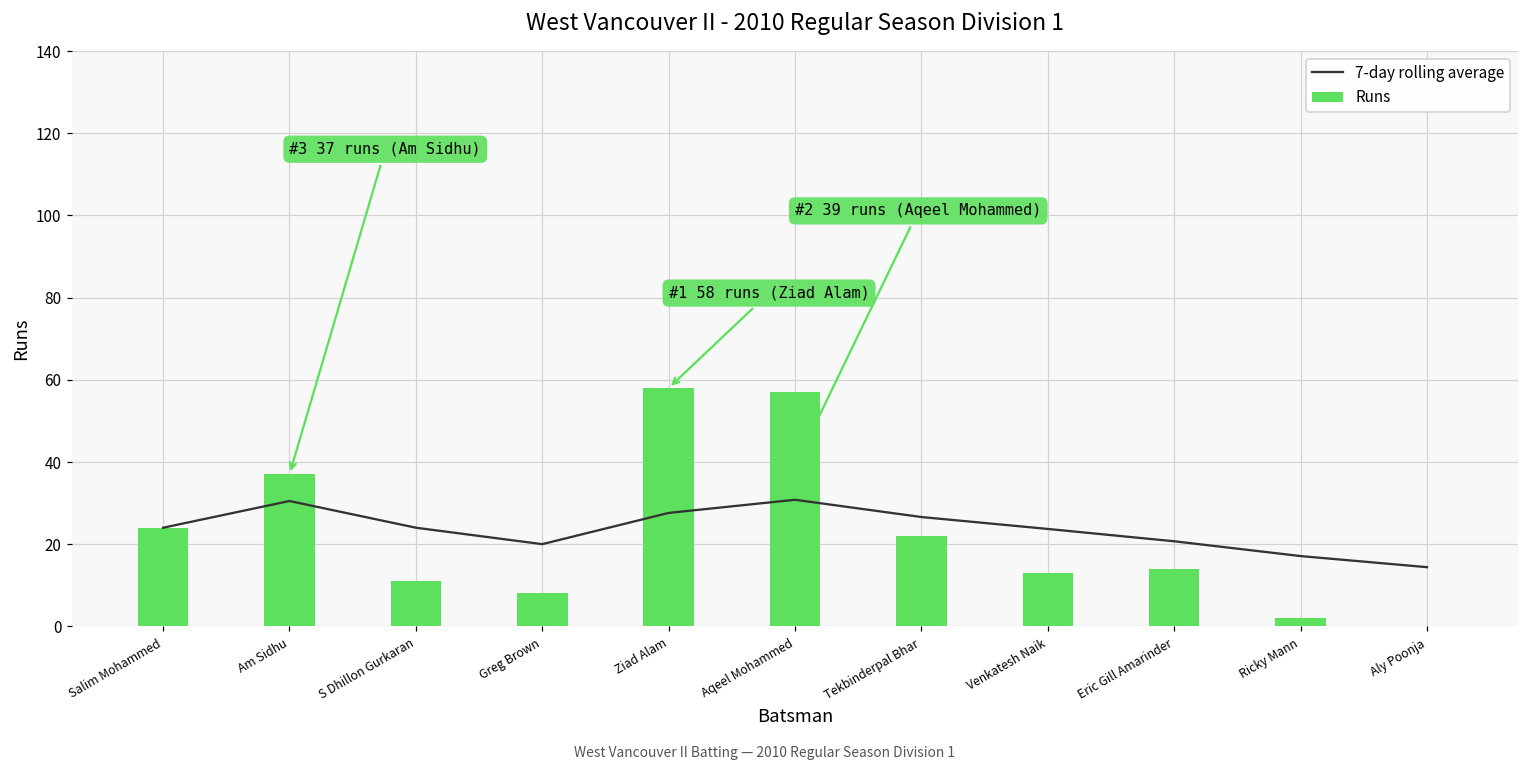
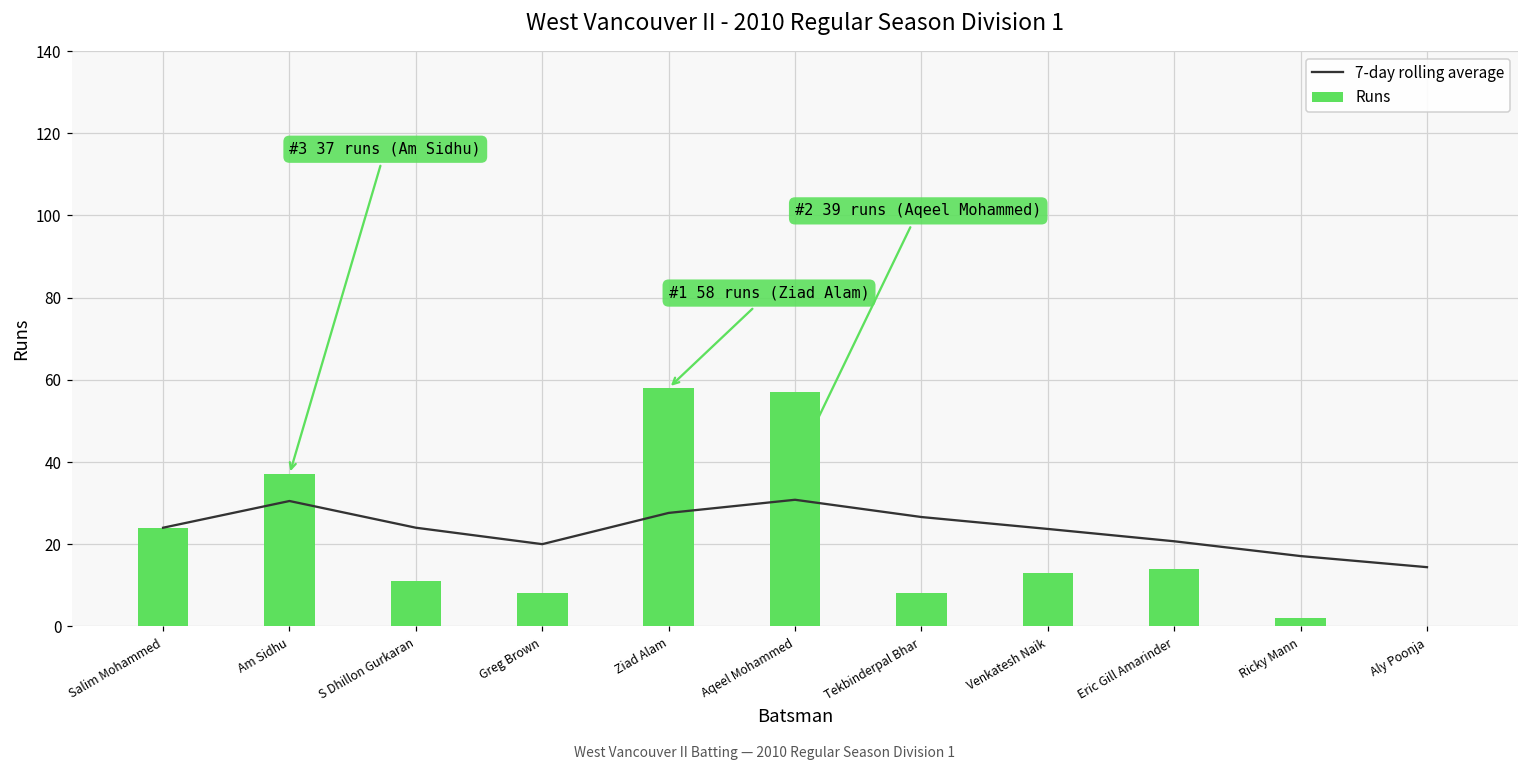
  {
    "Runs": {
      "Salim Mohammed": 24,
      "S Dhillon Gurkaran": 11,
      "Greg Brown": 8,
-     "Tekbinderpal Bhar": 22,
+     "Tekbinderpal Bhar": 8,
      "Venkatesh Naik": 13,
      "Eric Gill Amarinder": 14,
      "Ricky Mann": 2,
      "Aly Poonja": 0
    },
    "7-day rolling average": {
      "Salim Mohammed": 24,
      "Am Sidhu": 31,
      "S Dhillon Gurkaran": 24,
      "Greg Brown": 20,
      "Ziad Alam": 28,
      "Aqeel Mohammed": 31,
      "Tekbinderpal Bhar": 27,
      "Venkatesh Naik": 24,
      "Eric Gill Amarinder": 21,
      "Ricky Mann": 17,
      "Aly Poonja": 14
    }
  }
